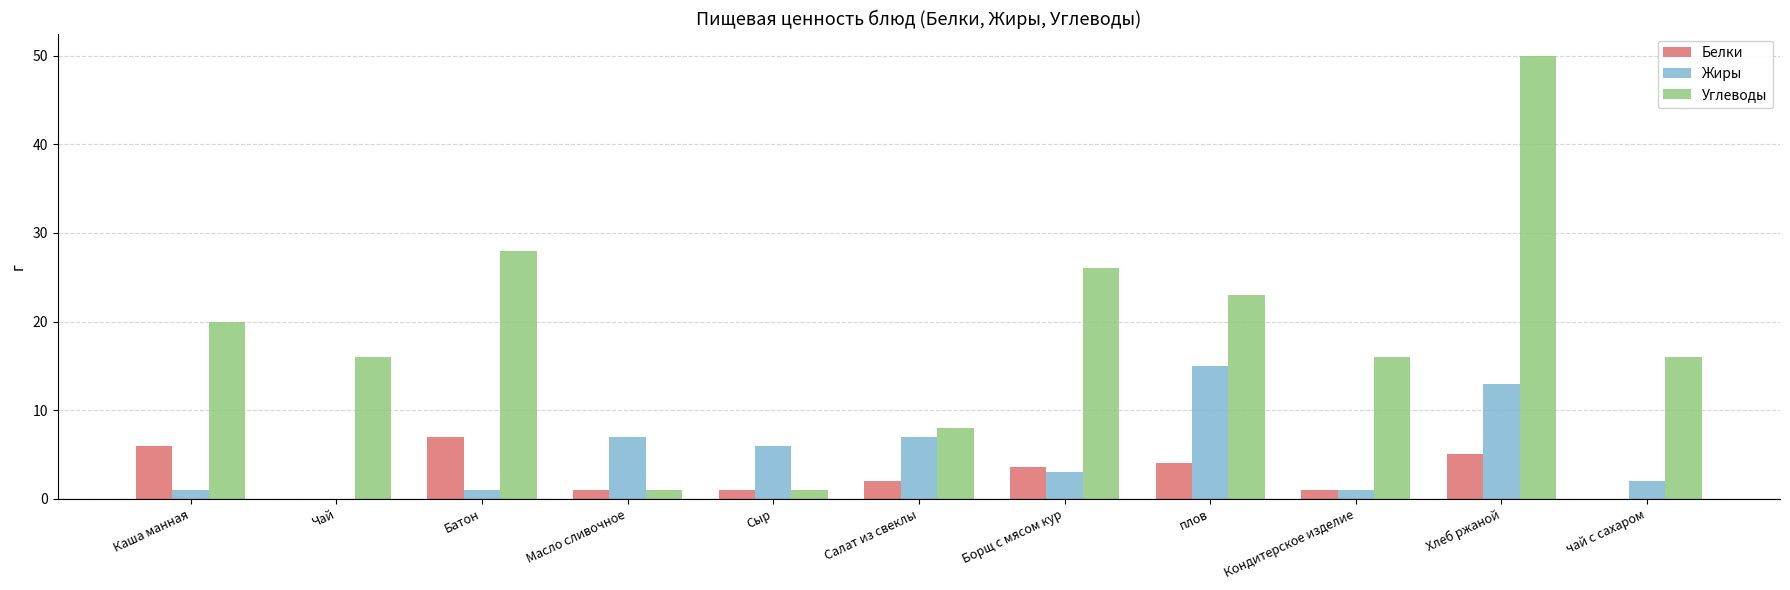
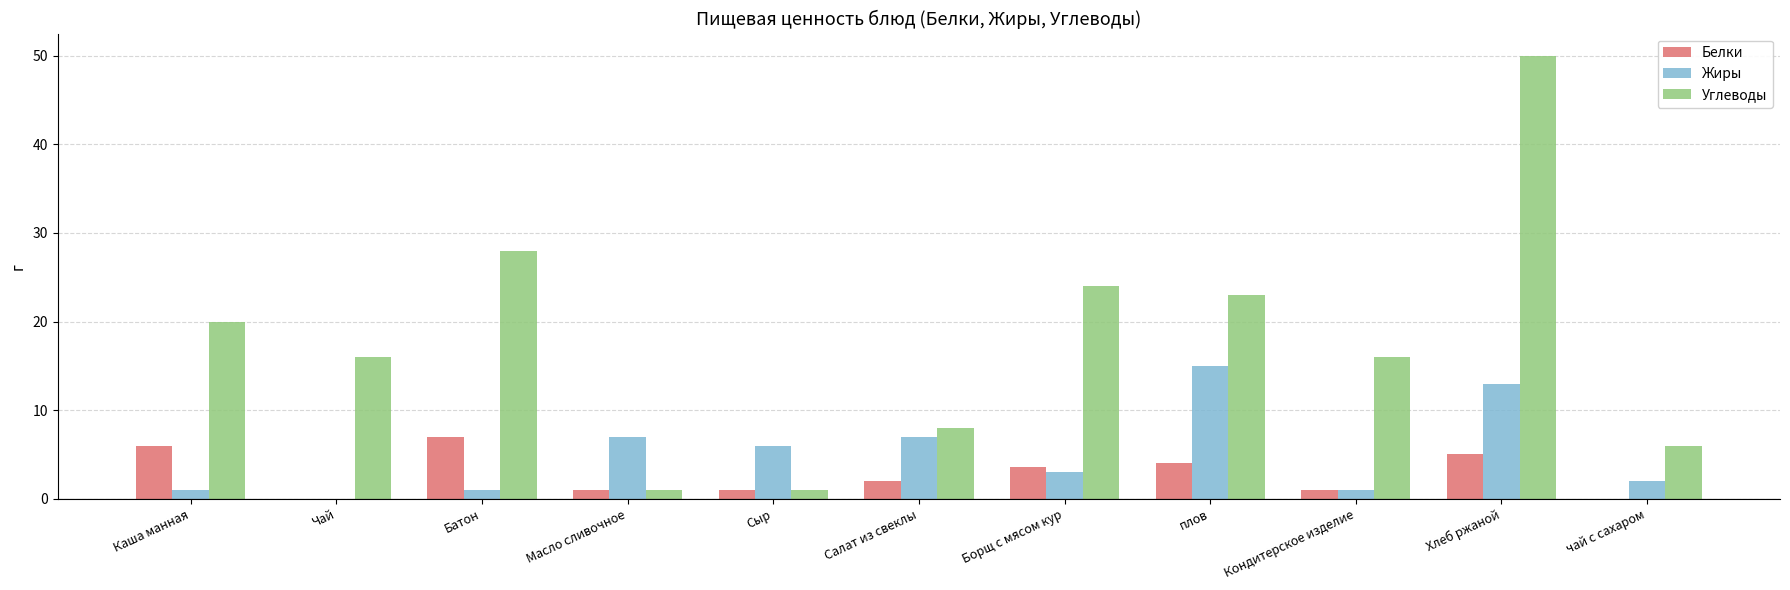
  {
    "Белки": {
      "Каша манная": 6,
      "Чай": 0,
      "Батон": 7,
      "Масло сливочное": 1,
      "Сыр": 1,
      "Салат из свеклы": 2,
      "Борщ с мясом кур": 4,
      "плов": 4,
      "Кондитерское изделие": 1,
      "Хлеб ржаной": 5,
      "чай с сахаром": 0
    },
    "Жиры": {
      "Каша манная": 1,
      "Чай": 0,
      "Батон": 1,
      "Масло сливочное": 7,
      "Сыр": 6,
      "Салат из свеклы": 7,
      "Борщ с мясом кур": 3,
      "плов": 15,
      "Кондитерское изделие": 1,
      "Хлеб ржаной": 13,
      "чай с сахаром": 2
    },
    "Углеводы": {
      "Каша манная": 20,
      "Чай": 16,
      "Батон": 28,
      "Масло сливочное": 1,
      "Сыр": 1,
      "Салат из свеклы": 8,
-     "Борщ с мясом кур": 26,
+     "Борщ с мясом кур": 24,
      "плов": 23,
      "Кондитерское изделие": 16,
      "Хлеб ржаной": 50,
-     "чай с сахаром": 16
+     "чай с сахаром": 6
    }
  }
